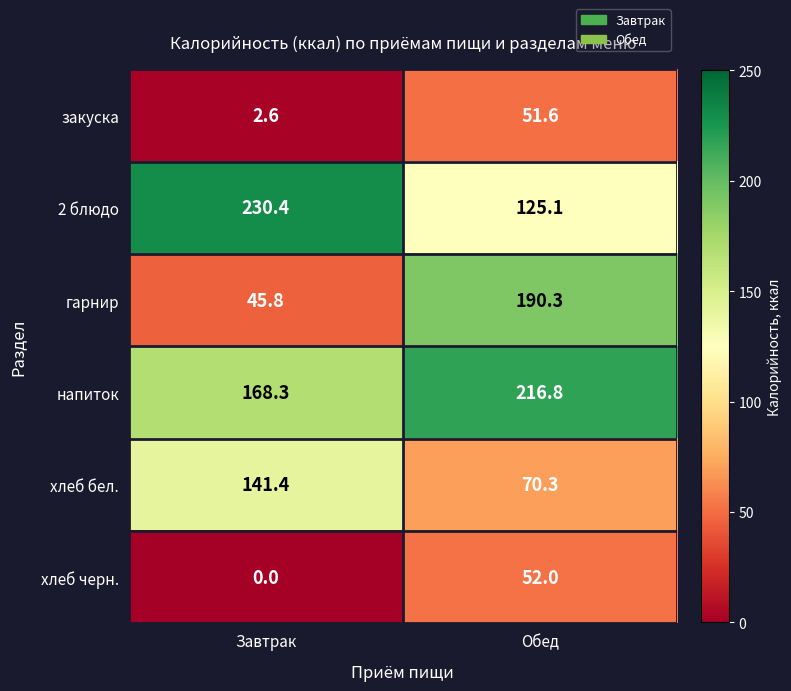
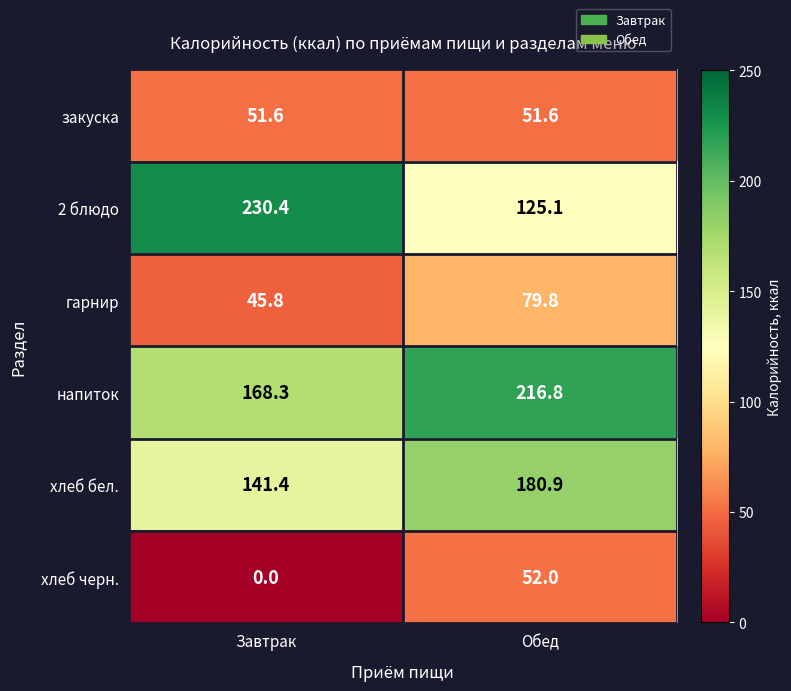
  {
    "закуска": {
-     "Завтрак": 2.6,
+     "Завтрак": 51.6,
      "Обед": 51.6
    },
    "2 блюдо": {
      "Завтрак": 230.4,
      "Обед": 125.1
    },
    "гарнир": {
      "Завтрак": 45.8,
-     "Обед": 190.3
+     "Обед": 79.8
    },
    "напиток": {
      "Завтрак": 168.3,
      "Обед": 216.8
    },
    "хлеб бел.": {
      "Завтрак": 141.4,
-     "Обед": 70.3
+     "Обед": 180.9
    },
    "хлеб черн.": {
      "Завтрак": 0.0,
      "Обед": 52.0
    }
  }
